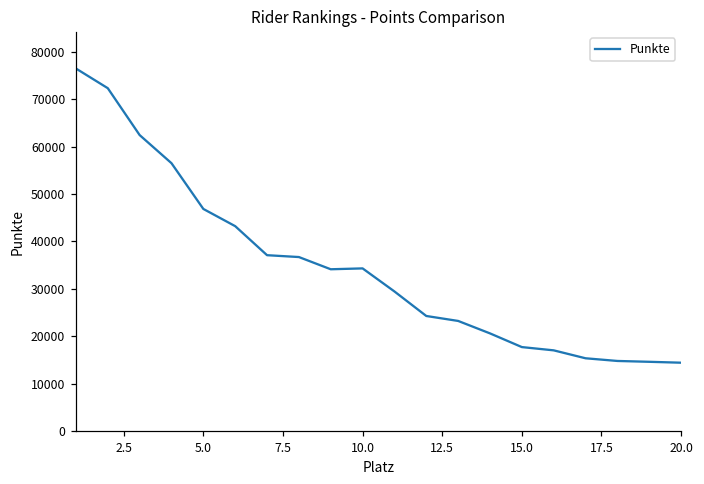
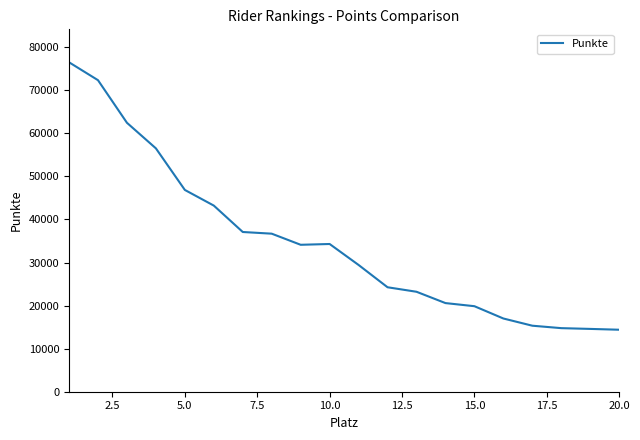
  {
    "5.0": 47000,
    "10.0": 34000,
-   "15.0": 18000,
+   "15.0": 20000,
    "20.0": 14000
  }
